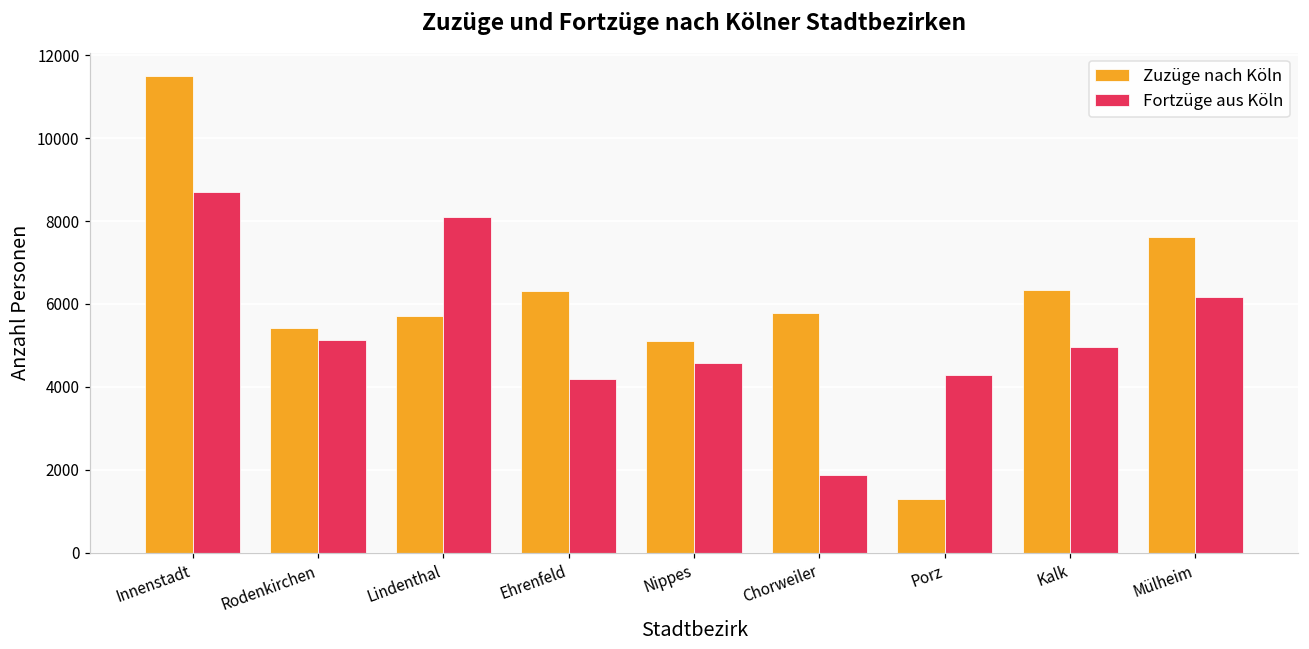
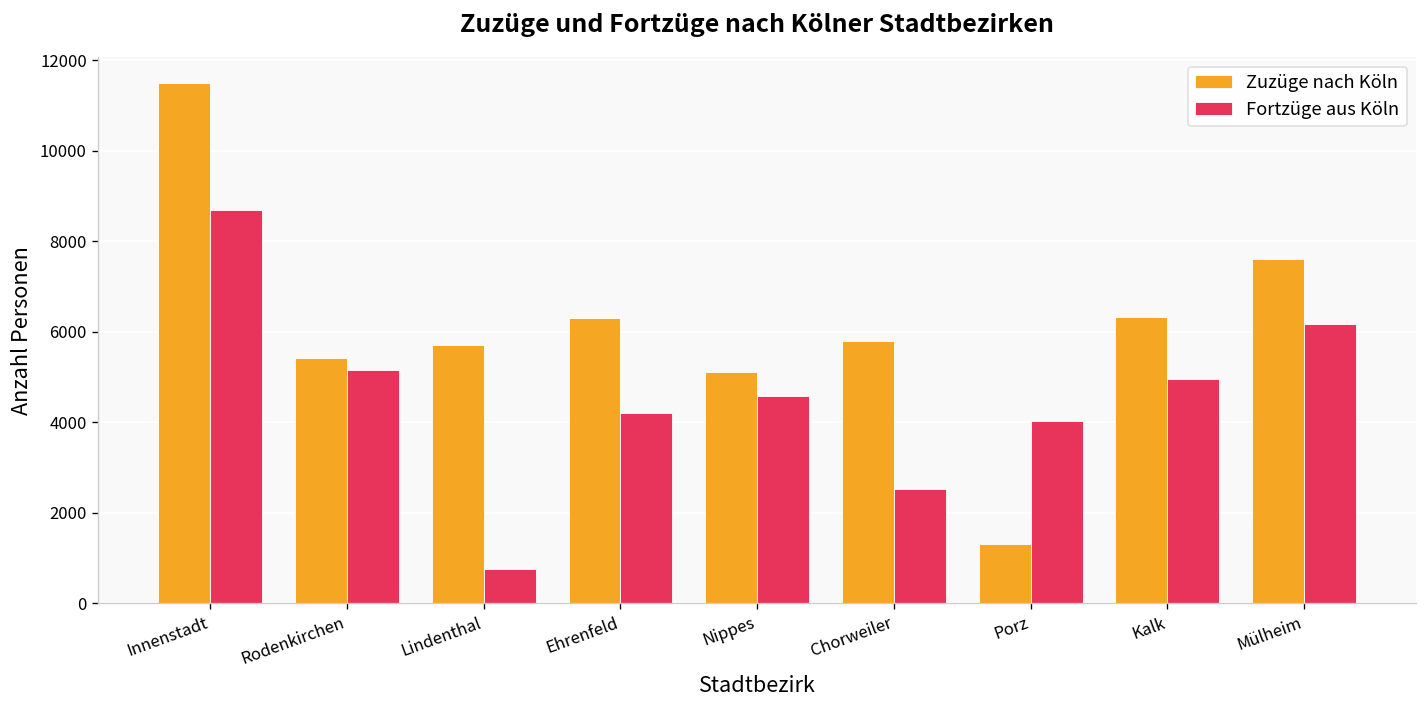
  {
    "Zuzüge nach Köln": {
      "Innenstadt": 11500,
      "Rodenkirchen": 5400,
      "Lindenthal": 5700,
      "Ehrenfeld": 6300,
      "Nippes": 5100,
      "Chorweiler": 5800,
      "Porz": 1300,
      "Kalk": 6300,
      "Mülheim": 7600
    },
    "Fortzüge aus Köln": {
      "Innenstadt": 8700,
      "Rodenkirchen": 5100,
-     "Lindenthal": 8100,
+     "Lindenthal": 700,
      "Ehrenfeld": 4200,
      "Nippes": 4600,
-     "Chorweiler": 1900,
-     "Porz": 4300,
+     "Chorweiler": 2500,
+     "Porz": 4000,
      "Kalk": 5000,
      "Mülheim": 6200
    }
  }
